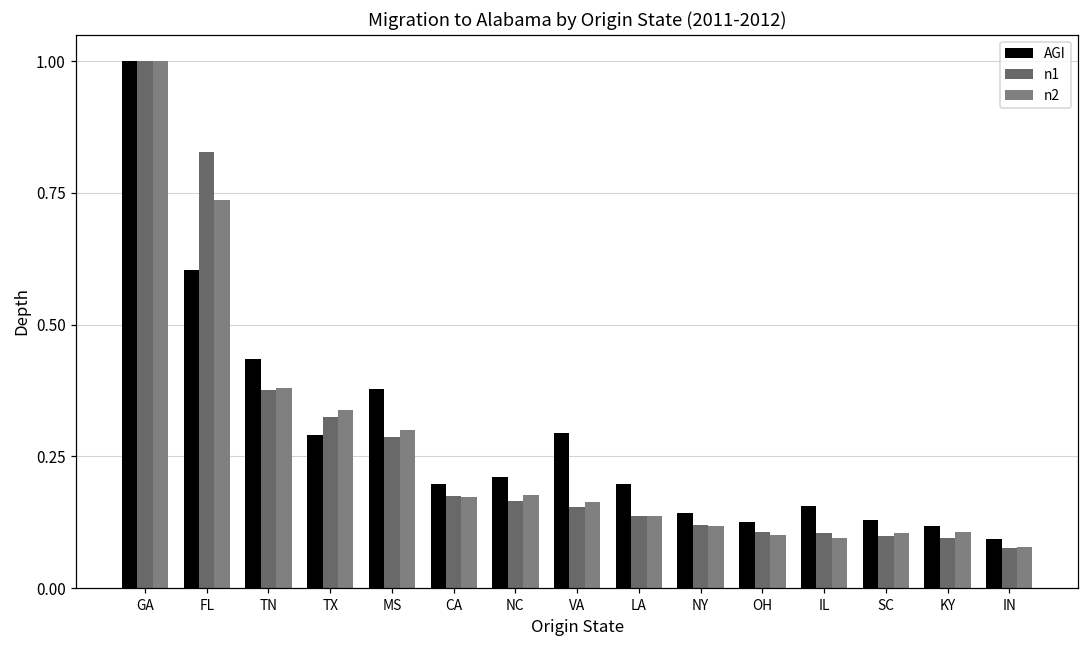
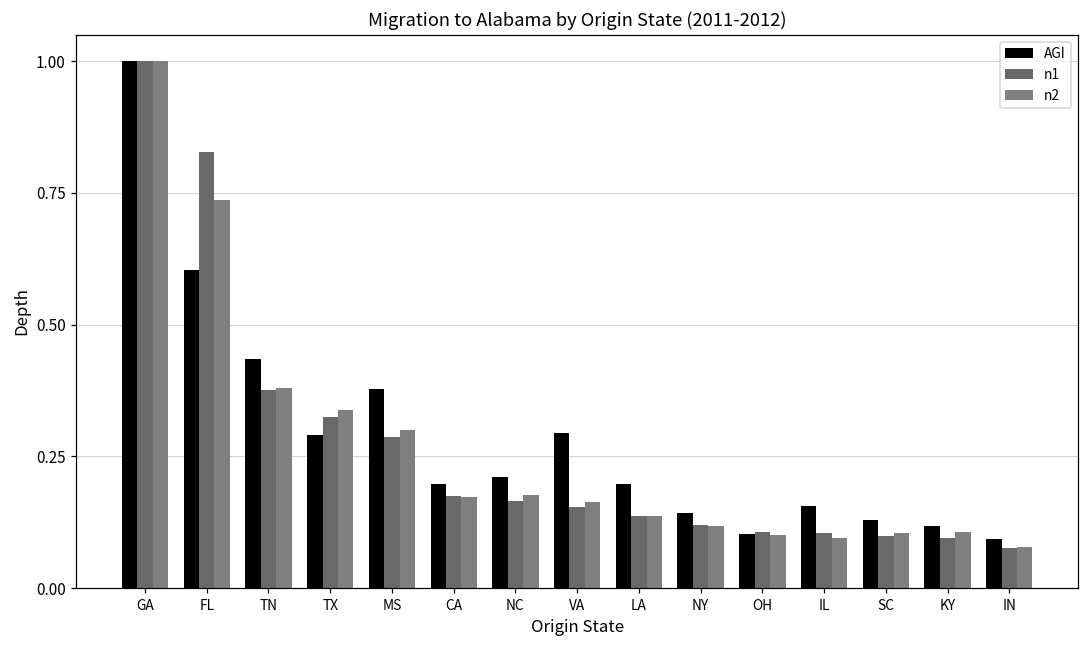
  {
    "AGI": {
      "GA": 1.00,
      "FL": 0.60,
      "TN": 0.44,
      "TX": 0.29,
      "MS": 0.38,
      "CA": 0.20,
      "NC": 0.21,
      "VA": 0.29,
      "LA": 0.20,
      "NY": 0.14,
-     "OH": 0.13,
+     "OH": 0.10,
      "IL": 0.16,
      "SC": 0.13,
      "KY": 0.12,
      "IN": 0.09
    }
  }
